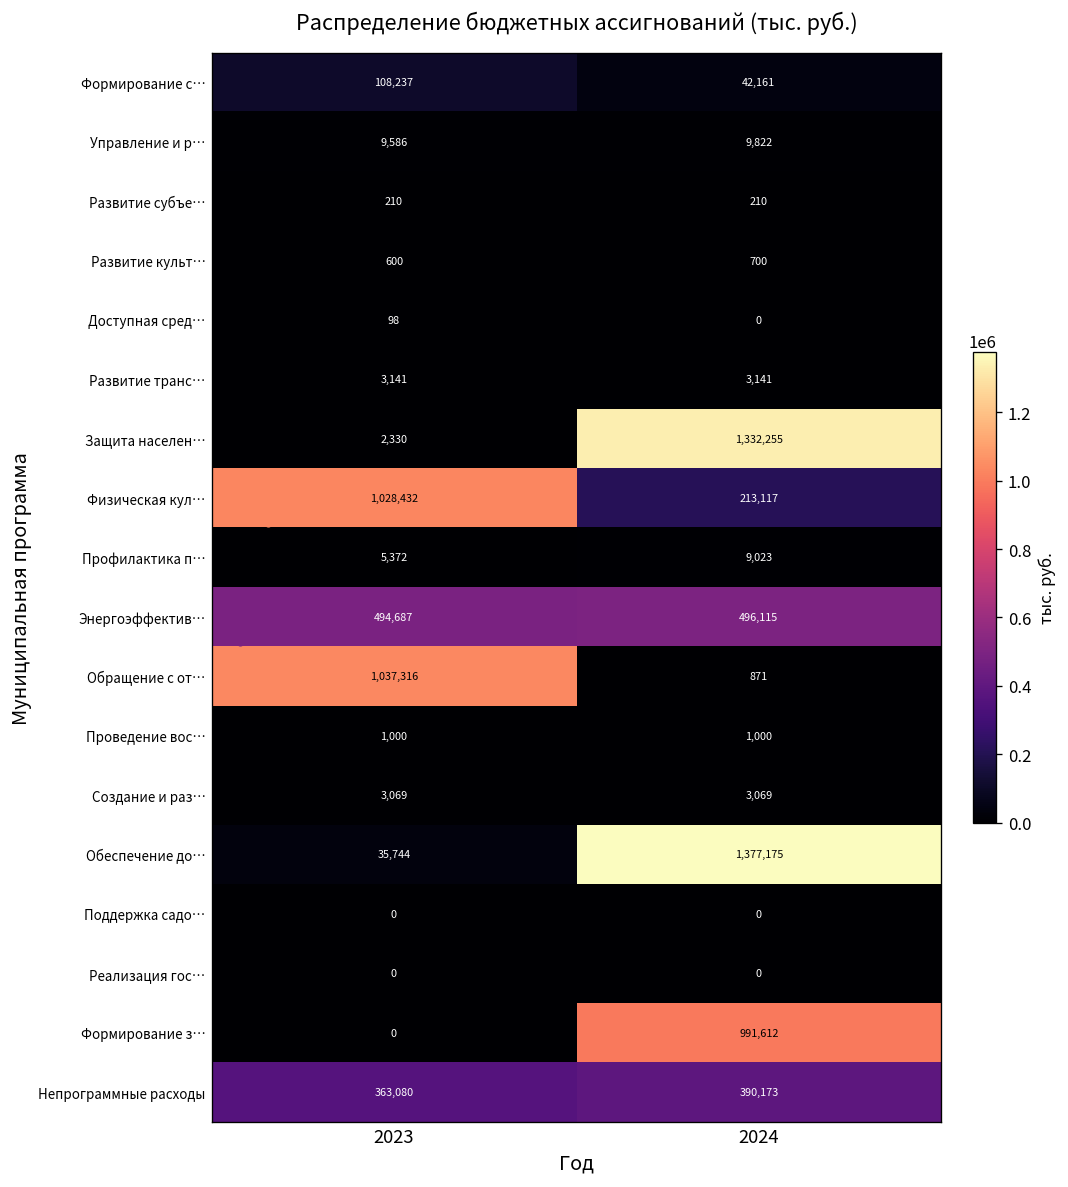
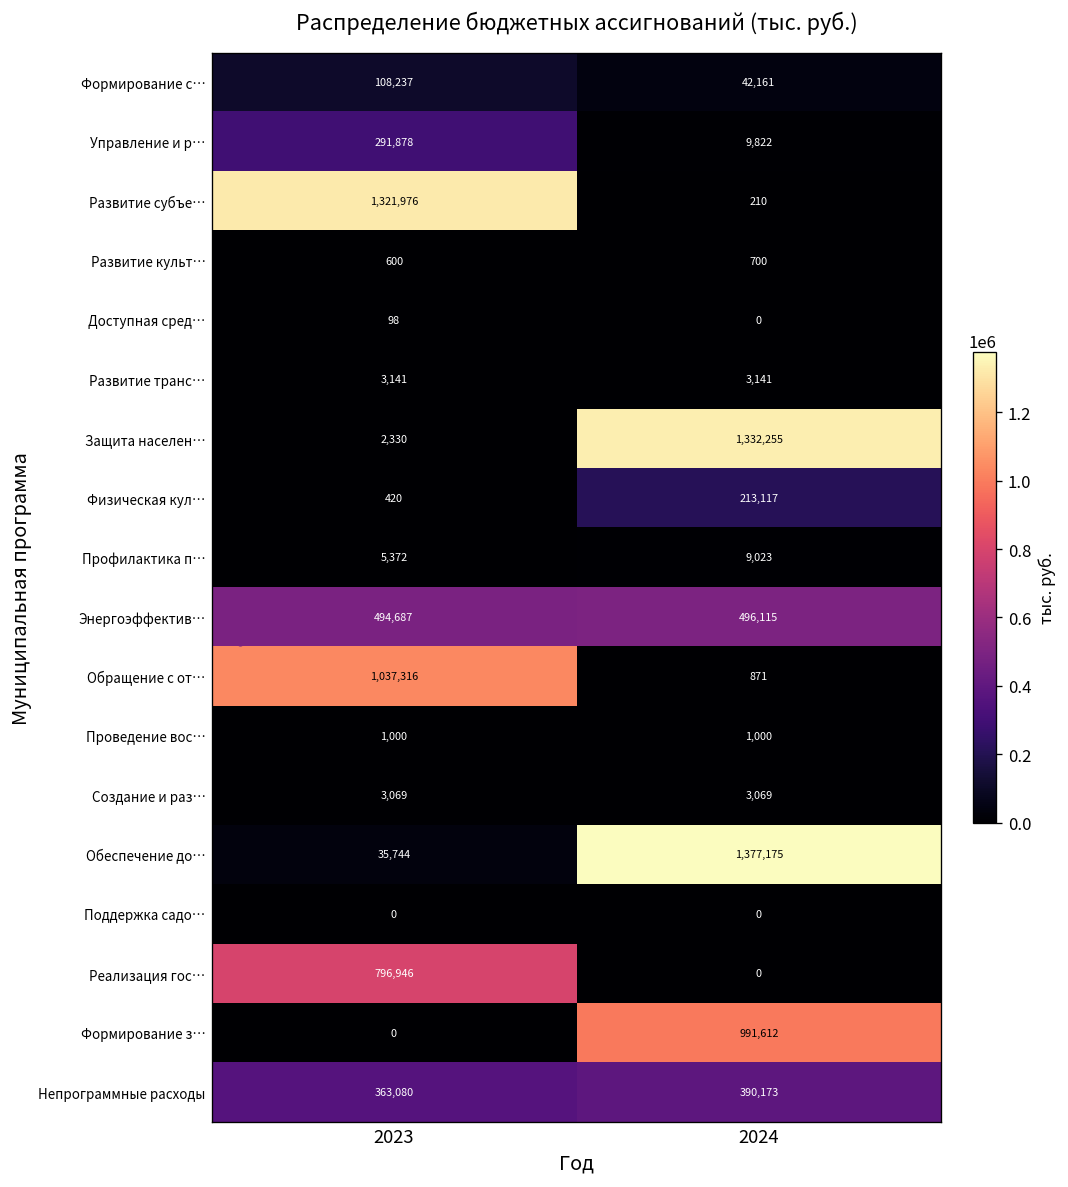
  {
    "Формирование с…": {
      "2024": "42,161"
    },
    "Управление и р…": {
-     "2023": "9,586"
+     "2023": "291,878"
    },
    "Развитие субъе…": {
-     "2023": "210",
+     "2023": "1,321,976",
      "2024": "210"
    },
    "Развитие культ…": {
      "2023": "600",
      "2024": "700"
    },
    "Доступная сред…": {
      "2024": "0"
    },
    "Развитие транс…": {
      "2023": "3,141",
      "2024": "3,141"
    },
    "Защита населен…": {
      "2023": "2,330"
    },
    "Физическая кул…": {
-     "2023": "1,028,432"
+     "2023": "420"
    },
    "Профилактика п…": {
      "2024": "9,023"
    },
    "Энергоэффектив…": {
      "2023": "494,687",
      "2024": "496,115"
    },
    "Обращение с от…": {
      "2024": "871"
    },
    "Проведение вос…": {
      "2024": "1,000"
    },
    "Создание и раз…": {
      "2023": "3,069",
      "2024": "3,069"
    },
    "Поддержка садо…": {
      "2023": "0",
      "2024": "0"
    },
    "Реализация гос…": {
-     "2023": "0"
+     "2023": "796,946"
    },
    "Формирование з…": {
      "2023": "0",
      "2024": "991,612"
    }
  }
